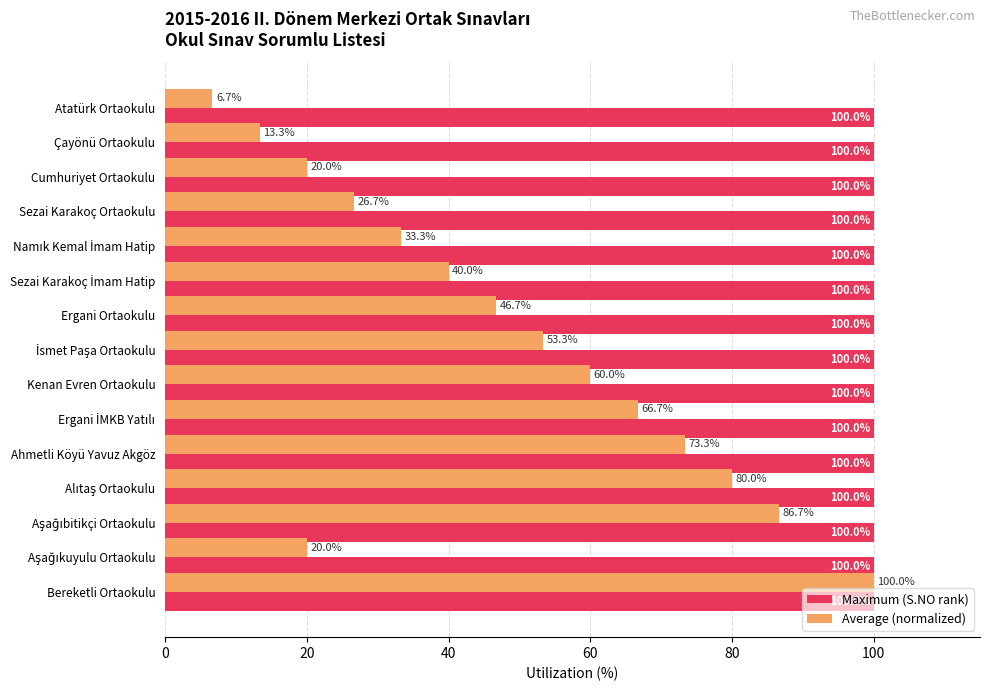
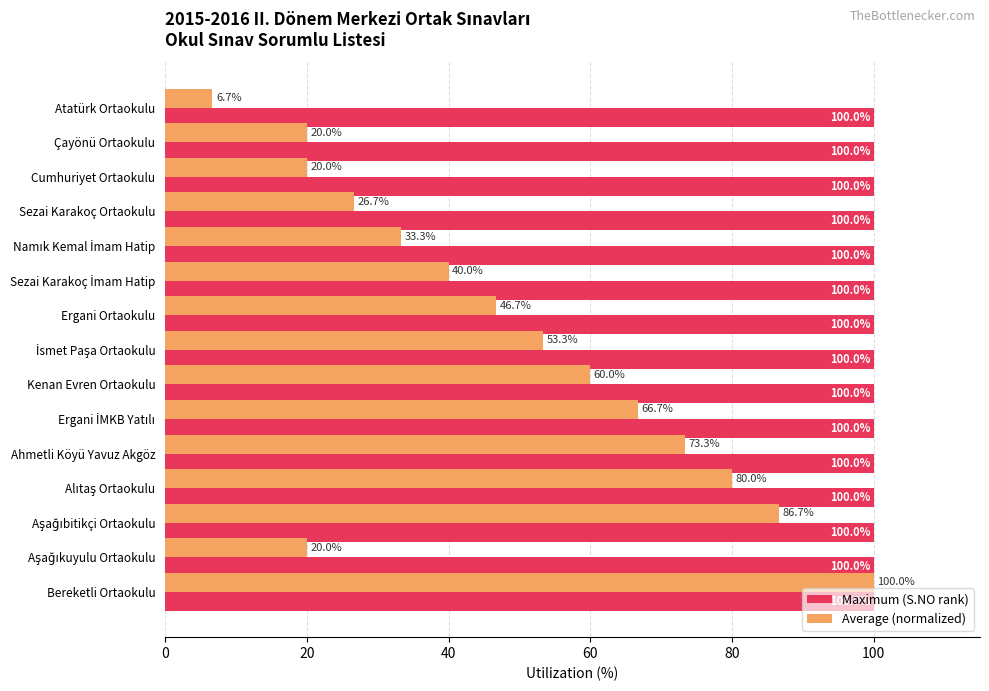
  {
    "Maximum (S.NO rank)": {
      "Atatürk Ortaokulu": "100.0%",
      "Çayönü Ortaokulu": "100.0%",
      "Cumhuriyet Ortaokulu": "100.0%",
      "Sezai Karakoç Ortaokulu": "100.0%",
      "Namık Kemal İmam Hatip": "100.0%",
      "Sezai Karakoç İmam Hatip": "100.0%",
      "Ergani Ortaokulu": "100.0%",
      "İsmet Paşa Ortaokulu": "100.0%",
      "Kenan Evren Ortaokulu": "100.0%",
      "Ergani İMKB Yatılı": "100.0%",
      "Ahmetli Köyü Yavuz Akgöz": "100.0%",
      "Alıtaş Ortaokulu": "100.0%",
      "Aşağıbitikçi Ortaokulu": "100.0%",
      "Aşağıkuyulu Ortaokulu": "100.0%"
    },
    "Average (normalized)": {
      "Atatürk Ortaokulu": "6.7%",
-     "Çayönü Ortaokulu": "13.3%",
+     "Çayönü Ortaokulu": "20.0%",
      "Cumhuriyet Ortaokulu": "20.0%",
      "Sezai Karakoç Ortaokulu": "26.7%",
      "Namık Kemal İmam Hatip": "33.3%",
      "Sezai Karakoç İmam Hatip": "40.0%",
      "Ergani Ortaokulu": "46.7%",
      "İsmet Paşa Ortaokulu": "53.3%",
      "Kenan Evren Ortaokulu": "60.0%",
      "Ergani İMKB Yatılı": "66.7%",
      "Ahmetli Köyü Yavuz Akgöz": "73.3%",
      "Alıtaş Ortaokulu": "80.0%",
      "Aşağıbitikçi Ortaokulu": "86.7%",
      "Aşağıkuyulu Ortaokulu": "20.0%",
      "Bereketli Ortaokulu": "100.0%"
    }
  }
